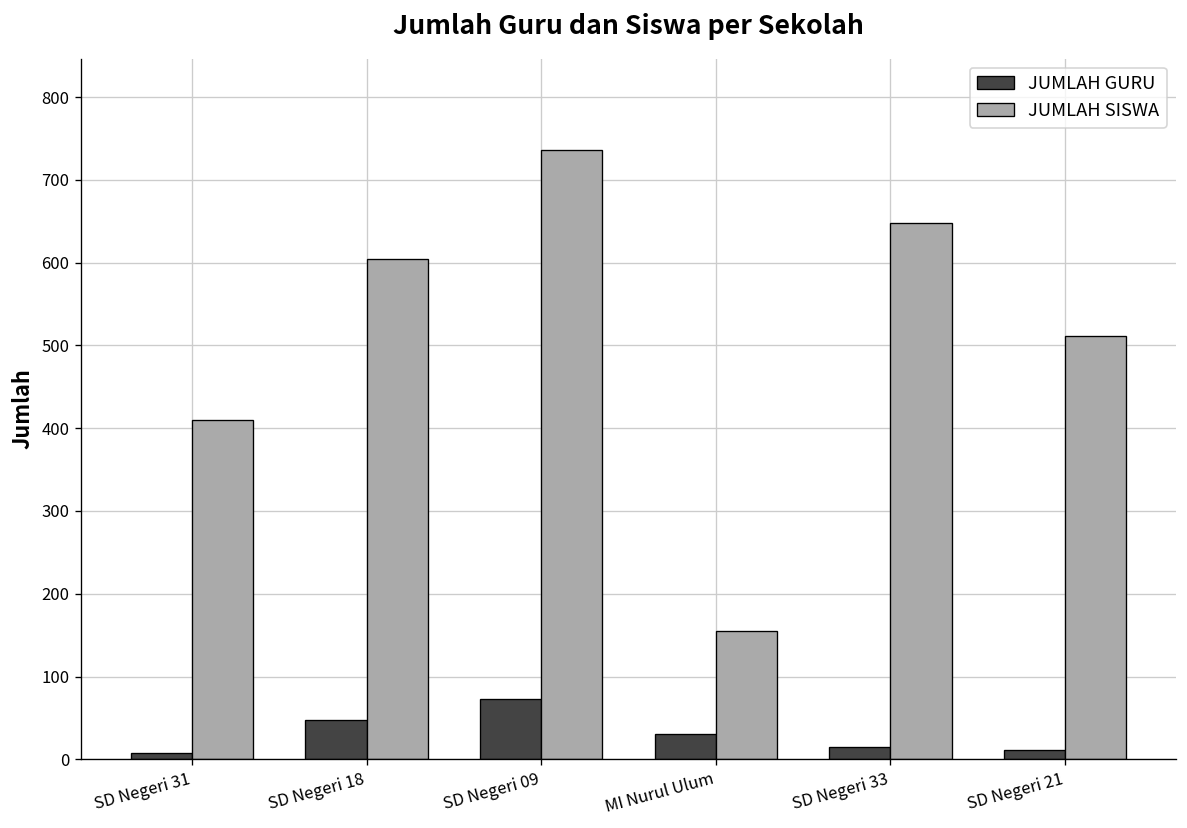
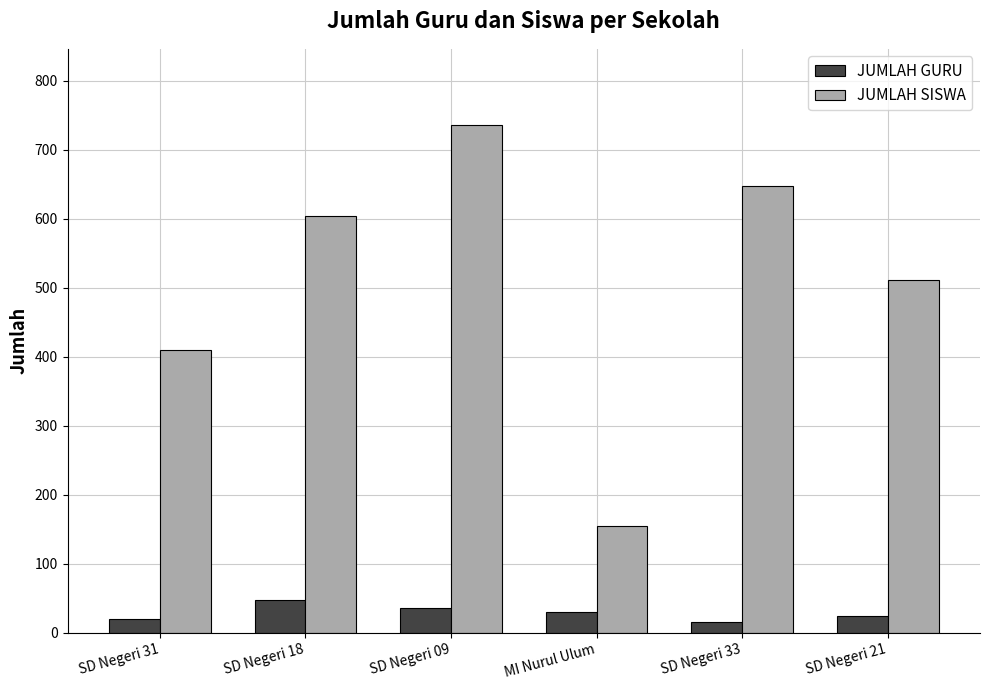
  {
    "JUMLAH GURU": {
-     "SD Negeri 31": 10,
+     "SD Negeri 31": 20,
      "SD Negeri 18": 50,
-     "SD Negeri 09": 70,
+     "SD Negeri 09": 40,
      "MI Nurul Ulum": 30,
      "SD Negeri 33": 20,
-     "SD Negeri 21": 10
+     "SD Negeri 21": 30
    },
    "JUMLAH SISWA": {
      "SD Negeri 31": 410,
      "SD Negeri 18": 600,
      "SD Negeri 09": 740,
      "MI Nurul Ulum": 160,
      "SD Negeri 33": 650,
      "SD Negeri 21": 510
    }
  }
